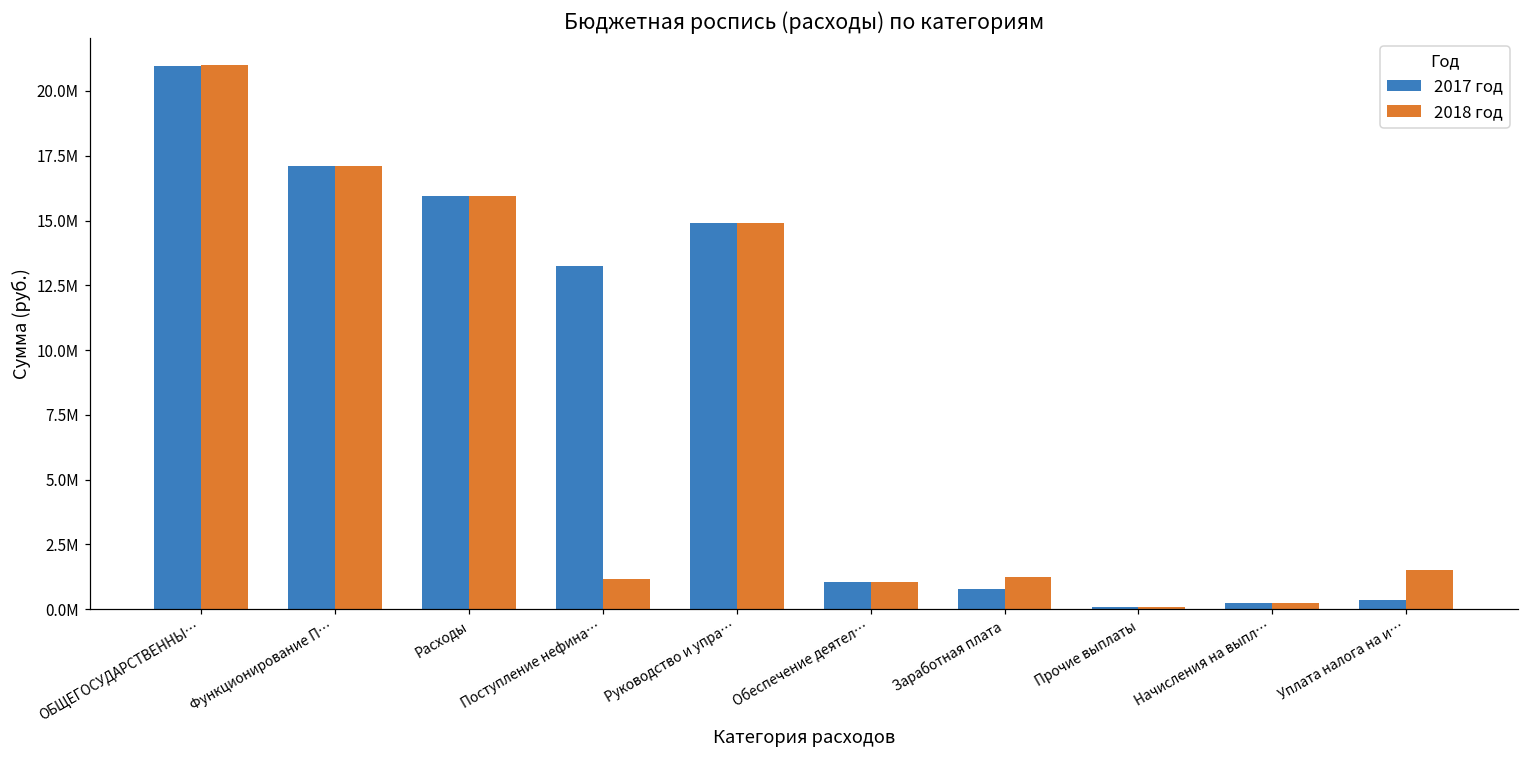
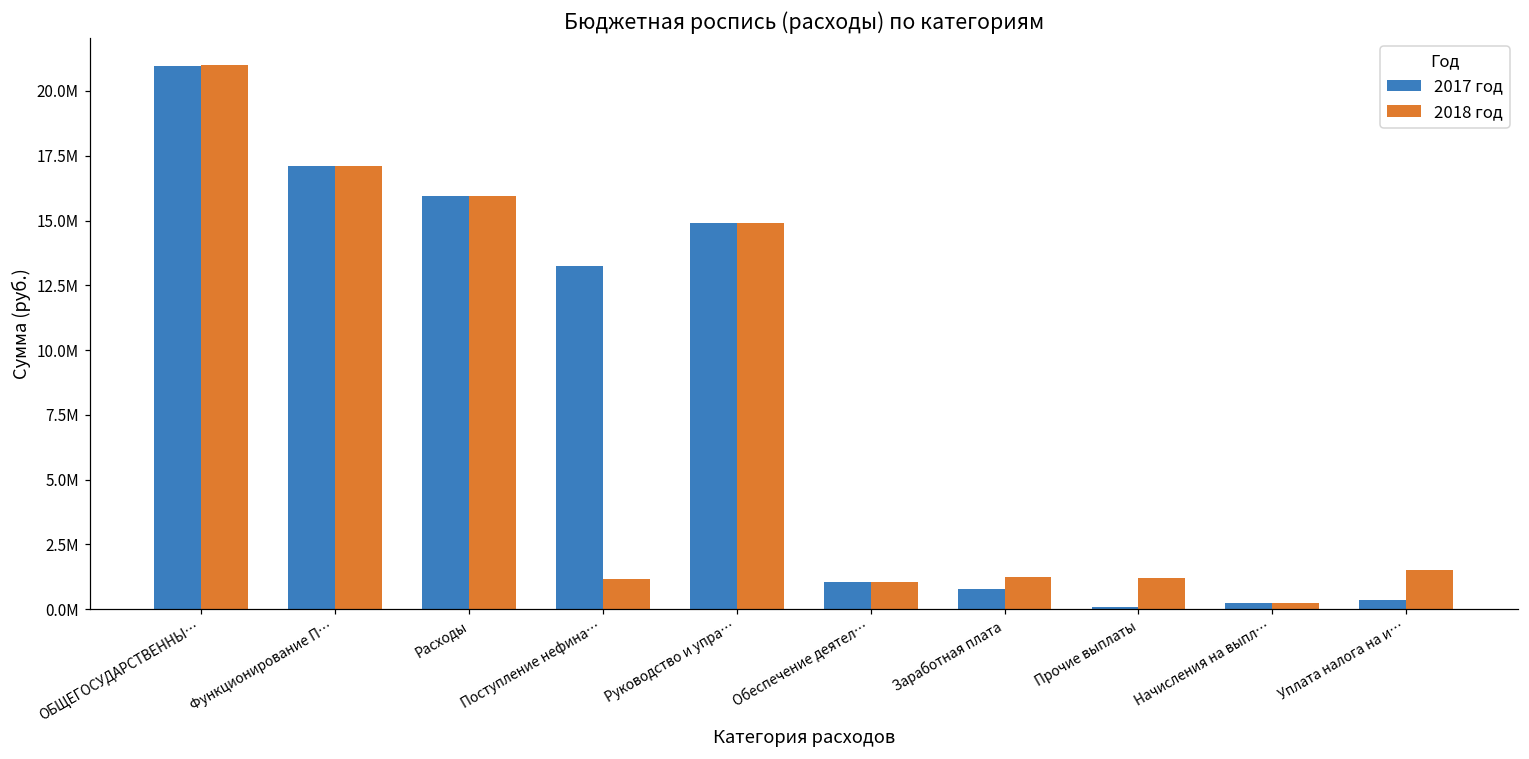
  {
    "2017 год": {
      "ОБЩЕГОСУДАРСТВЕННЫ…": 21000000,
      "Функционирование П…": 17100000,
      "Расходы": 15900000,
      "Поступление нефина…": 13300000,
      "Руководство и упра…": 14900000,
      "Обеспечение деятел…": 1100000,
      "Заработная плата": 800000,
      "Начисления на выпл…": 200000,
      "Уплата налога на и…": 400000
    },
    "2018 год": {
      "ОБЩЕГОСУДАРСТВЕННЫ…": 21000000,
      "Функционирование П…": 17100000,
      "Расходы": 15900000,
      "Поступление нефина…": 1200000,
      "Руководство и упра…": 14900000,
      "Обеспечение деятел…": 1100000,
      "Заработная плата": 1200000,
-     "Прочие выплаты": 100000,
+     "Прочие выплаты": 1200000,
      "Начисления на выпл…": 200000,
      "Уплата налога на и…": 1500000
    }
  }
